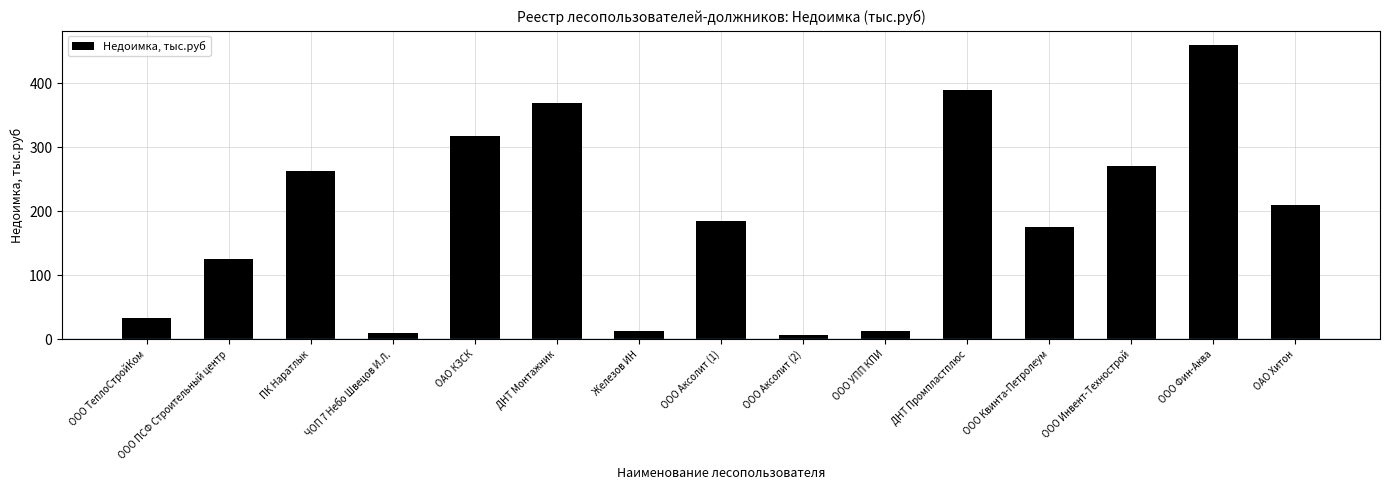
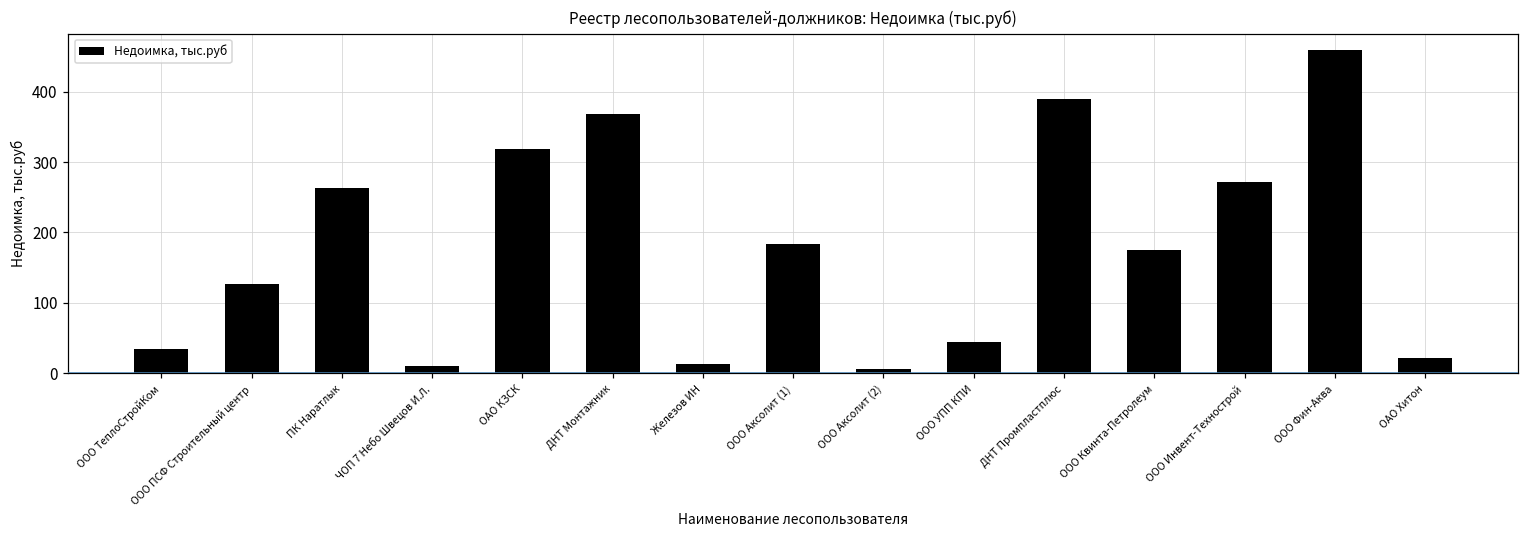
  {
    "ООО ТеплоСтройКом": 30,
    "ООО ПСФ Строительный центр": 130,
    "ПК Наратлык": 260,
    "ЧОП 7 Небо Швецов И.Л.": 10,
    "ОАО КЗСК": 320,
    "ДНТ Монтажник": 370,
    "Железов ИН": 10,
    "ООО Аксолит (1)": 180,
    "ООО Аксолит (2)": 10,
-   "ООО УПП КПИ": 10,
+   "ООО УПП КПИ": 40,
    "ДНТ Промпластплюс": 390,
    "ООО Квинта-Петролеум": 180,
    "ООО Инвент-Технострой": 270,
    "ООО Фин-Аква": 460,
-   "ОАО Хитон": 210
+   "ОАО Хитон": 20
  }
